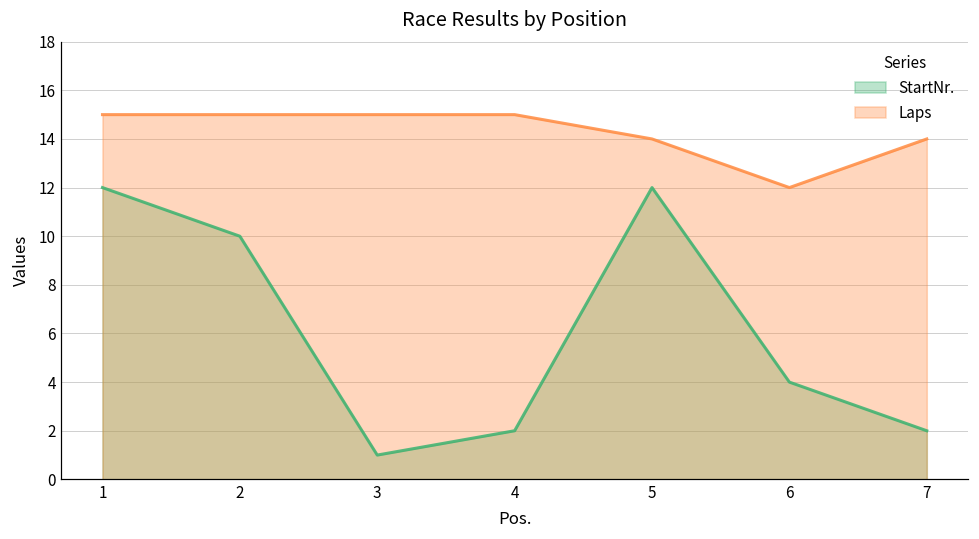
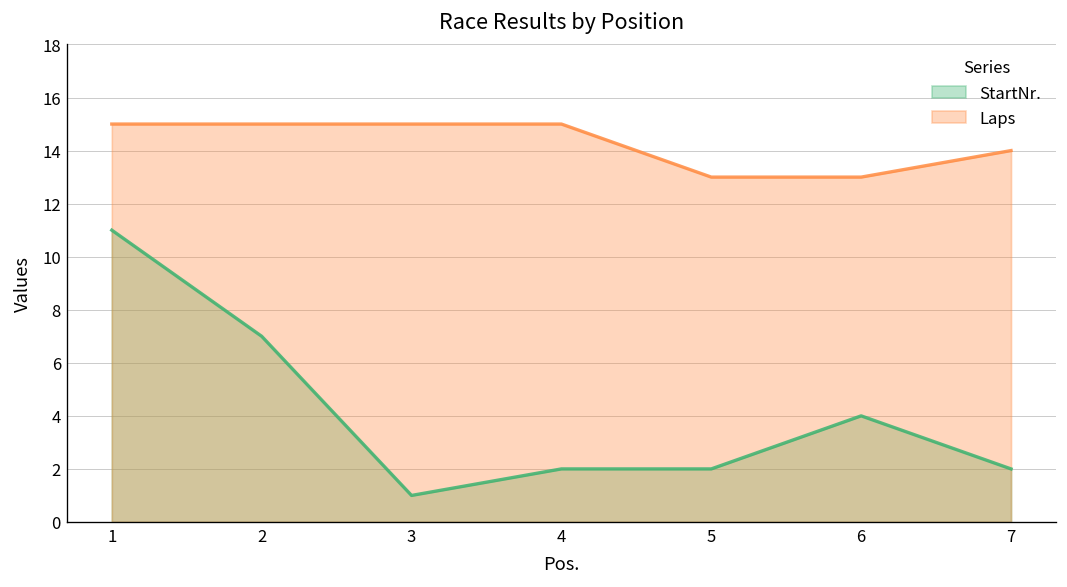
  {
    "StartNr.": {
-     "1": 12,
-     "2": 10,
+     "1": 11,
+     "2": 7,
      "3": 1,
      "4": 2,
-     "5": 12,
+     "5": 2,
      "6": 4,
      "7": 2
    },
    "Laps": {
      "1": 15,
      "2": 15,
      "3": 15,
      "4": 15,
-     "5": 14,
-     "6": 12,
+     "5": 13,
+     "6": 13,
      "7": 14
    }
  }
